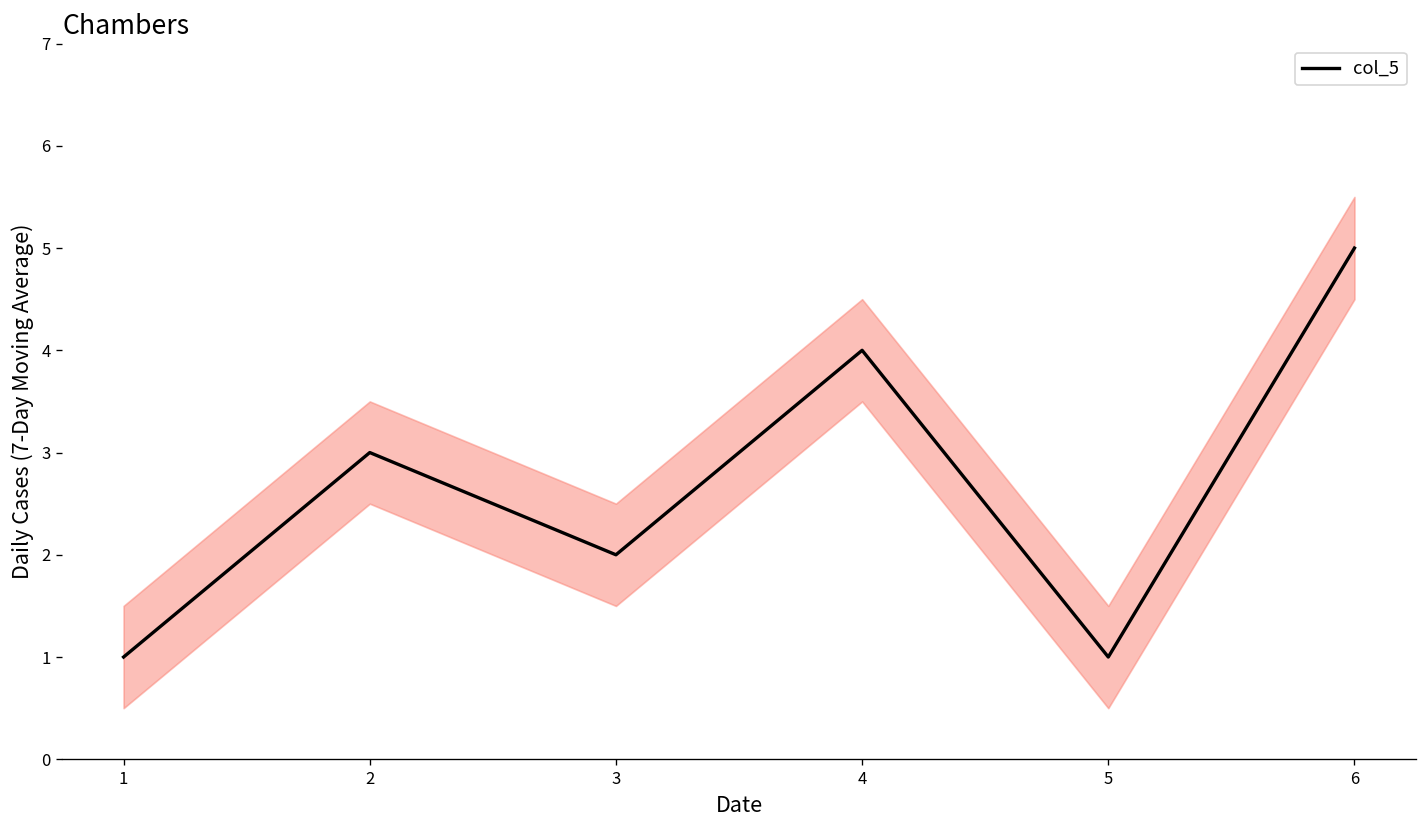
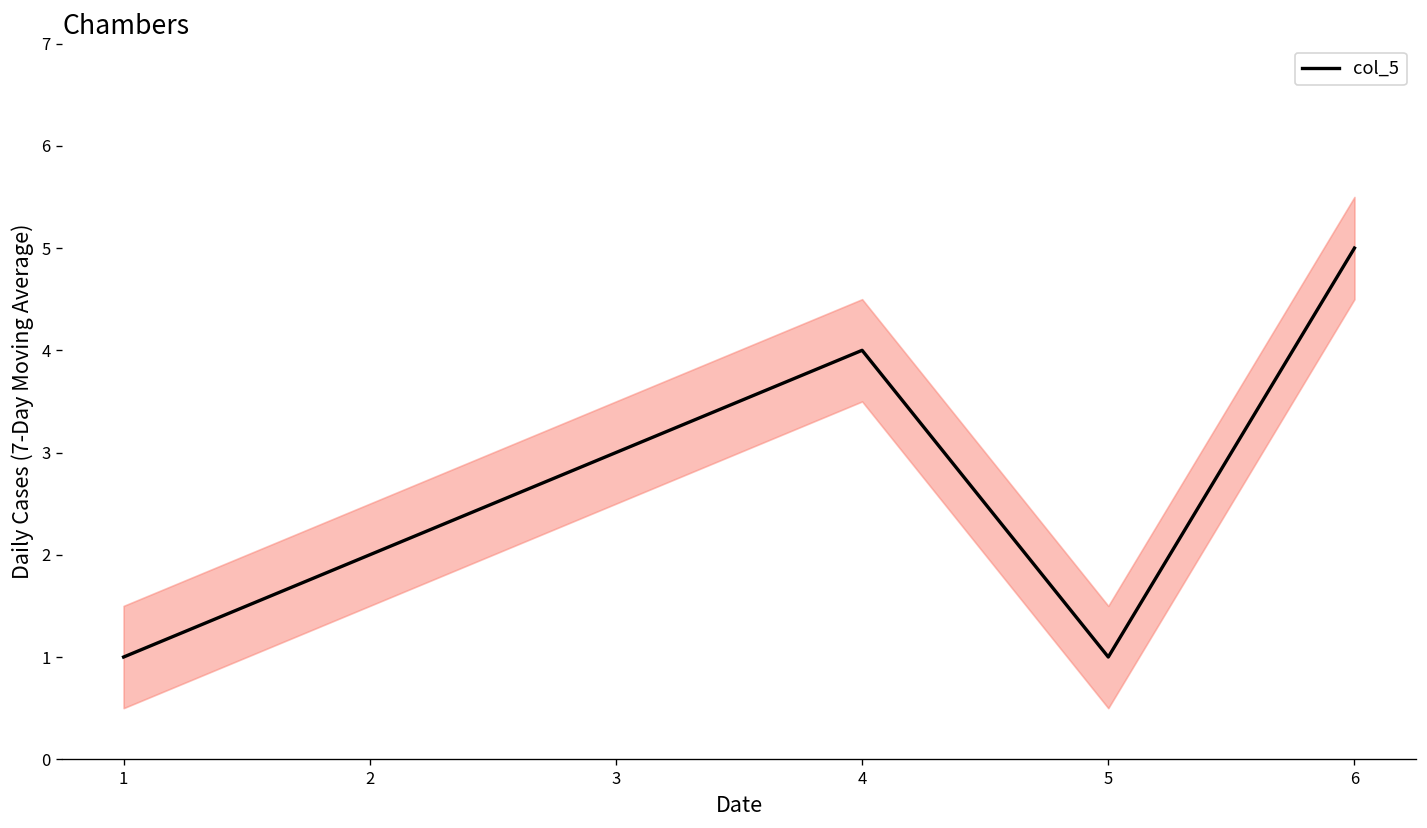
  {
    "col_5": {
      "1": 1,
-     "2": 3,
-     "3": 2,
+     "2": 2,
+     "3": 3,
      "4": 4,
      "5": 1,
      "6": 5
    }
  }
